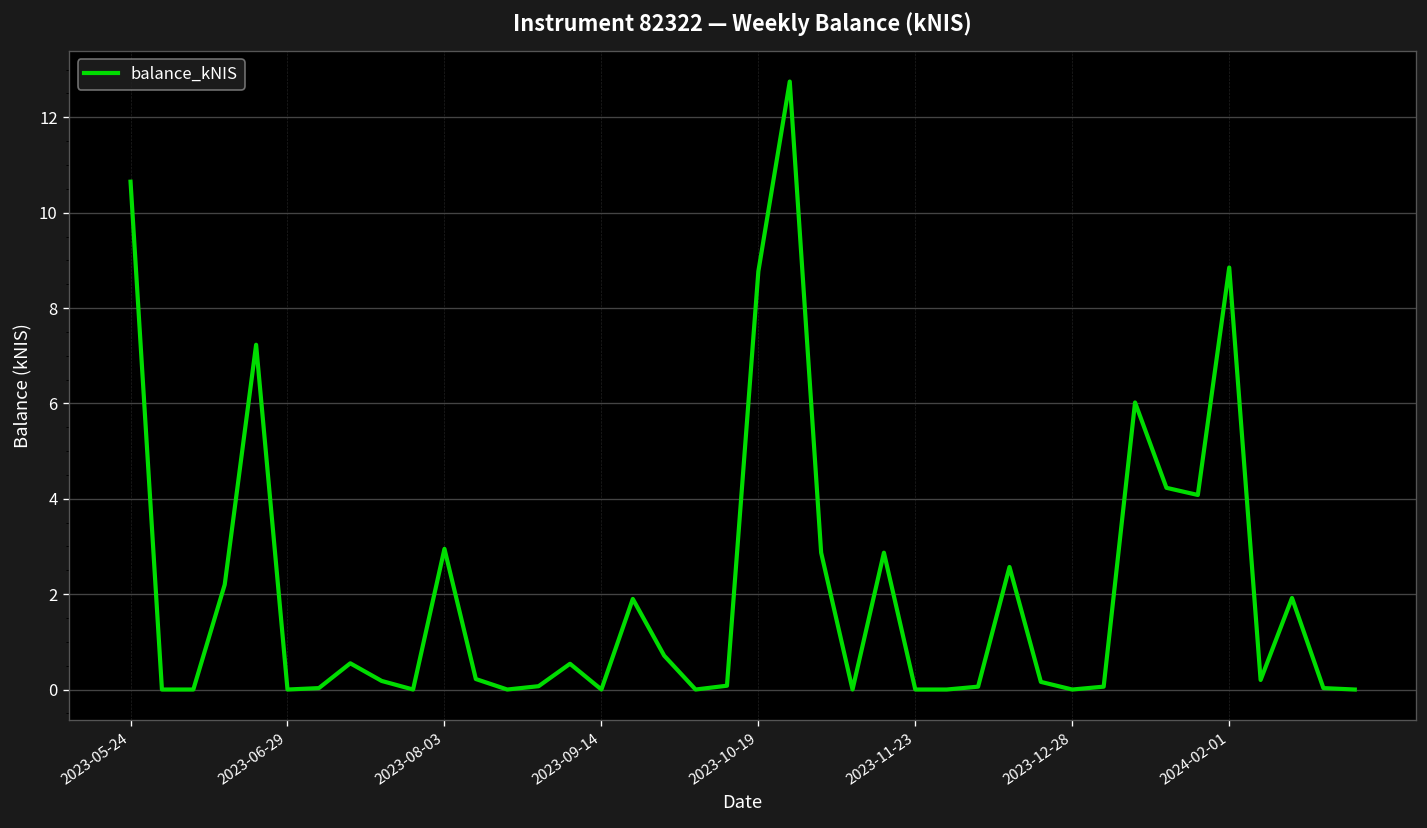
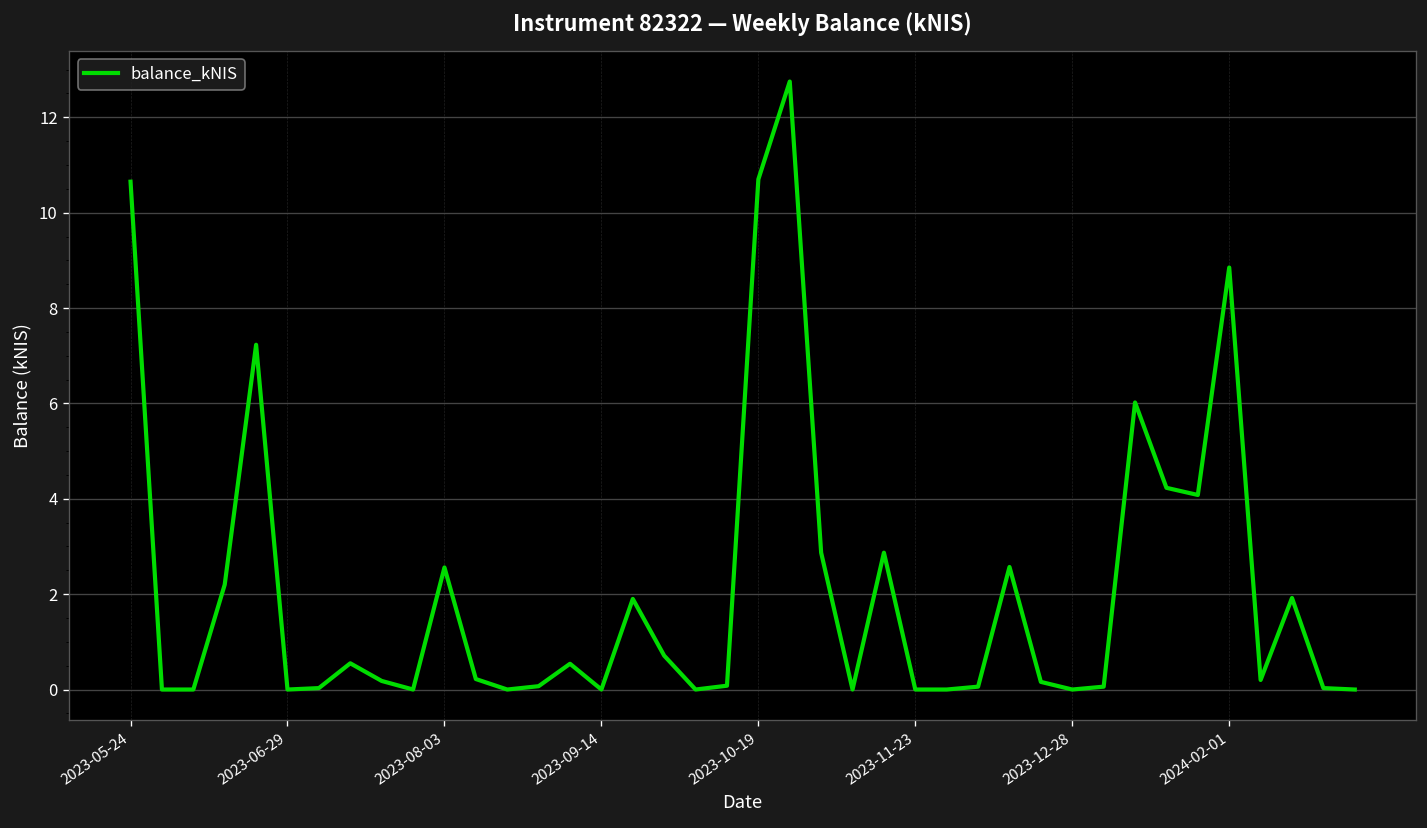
  {
    "2023-05-24": 10.7,
    "2023-06-29": 0.0,
-   "2023-08-03": 3.0,
+   "2023-08-03": 2.6,
    "2023-09-14": 0.0,
-   "2023-10-19": 8.8,
+   "2023-10-19": 10.7,
    "2023-11-23": 0.0,
    "2023-12-28": 0.0,
    "2024-02-01": 8.9
  }
